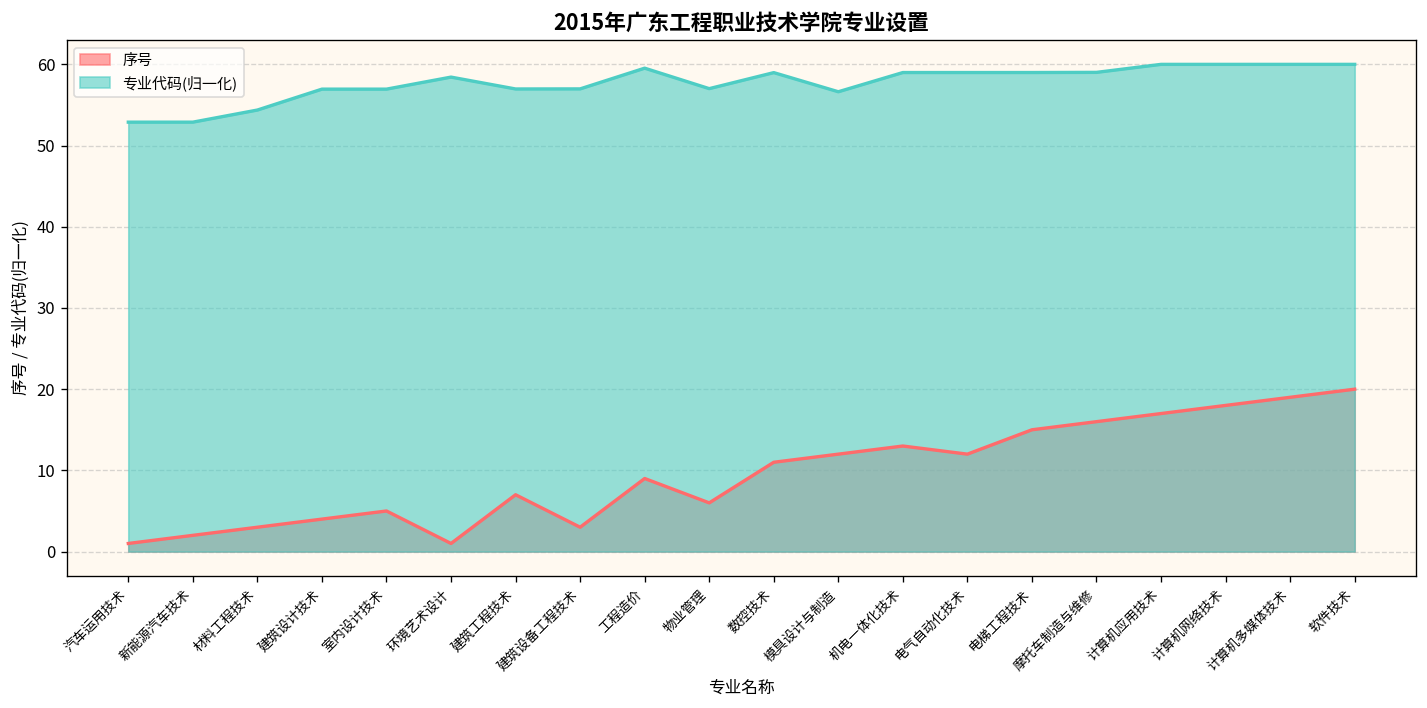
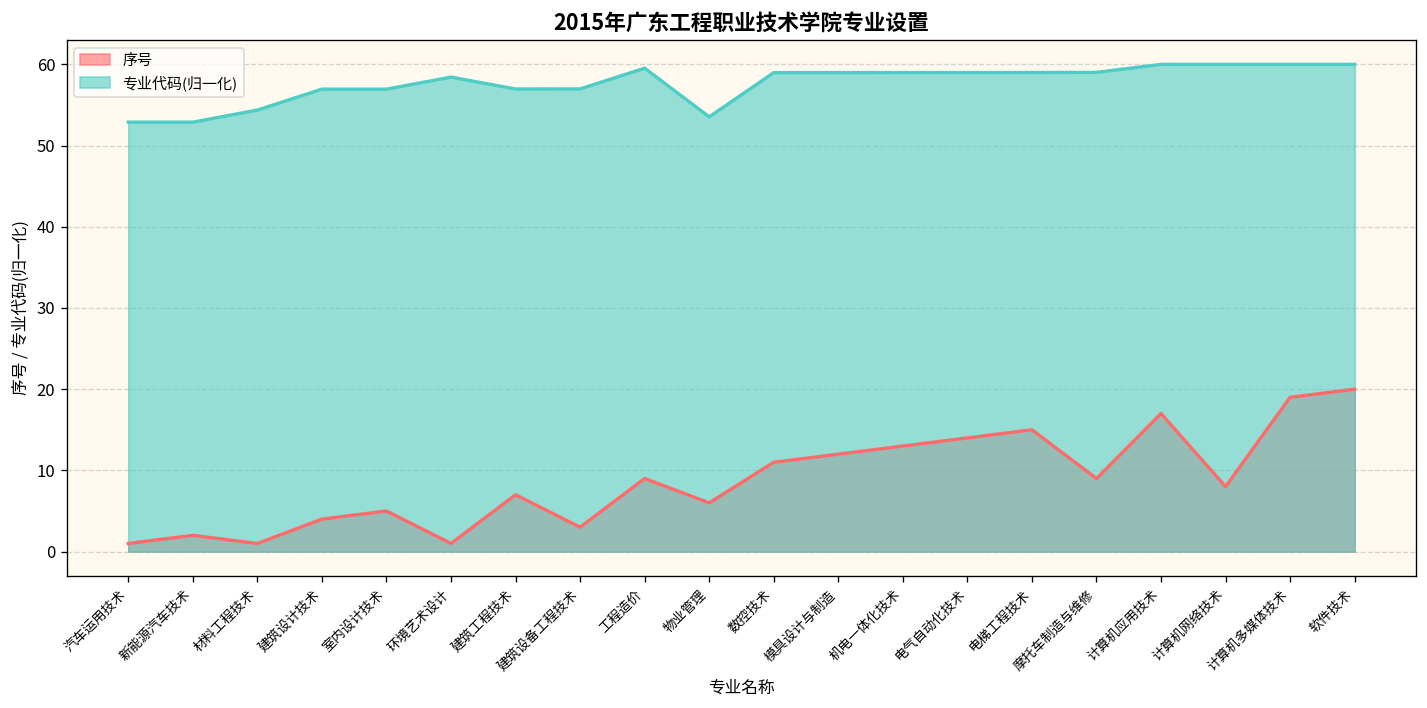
  {
    "序号": {
      "汽车运用技术": 1,
      "新能源汽车技术": 2,
-     "材料工程技术": 3,
+     "材料工程技术": 1,
      "建筑设计技术": 4,
      "室内设计技术": 5,
      "环境艺术设计": 1,
      "建筑工程技术": 7,
      "建筑设备工程技术": 3,
      "工程造价": 9,
      "物业管理": 6,
      "数控技术": 11,
      "模具设计与制造": 12,
      "机电一体化技术": 13,
-     "电气自动化技术": 12,
+     "电气自动化技术": 14,
      "电梯工程技术": 15,
-     "摩托车制造与维修": 16,
+     "摩托车制造与维修": 9,
      "计算机应用技术": 17,
-     "计算机网络技术": 18,
+     "计算机网络技术": 8,
      "计算机多媒体技术": 19,
      "软件技术": 20
    },
    "专业代码(归一化)": {
      "汽车运用技术": 53,
      "新能源汽车技术": 53,
      "材料工程技术": 54,
      "建筑设计技术": 57,
      "室内设计技术": 57,
      "环境艺术设计": 58,
      "建筑工程技术": 57,
      "建筑设备工程技术": 57,
      "工程造价": 60,
-     "物业管理": 57,
+     "物业管理": 54,
      "数控技术": 59,
-     "模具设计与制造": 57,
+     "模具设计与制造": 59,
      "机电一体化技术": 59,
      "电气自动化技术": 59,
      "电梯工程技术": 59,
      "摩托车制造与维修": 59,
      "计算机应用技术": 60,
      "计算机网络技术": 60,
      "计算机多媒体技术": 60,
      "软件技术": 60
    }
  }
